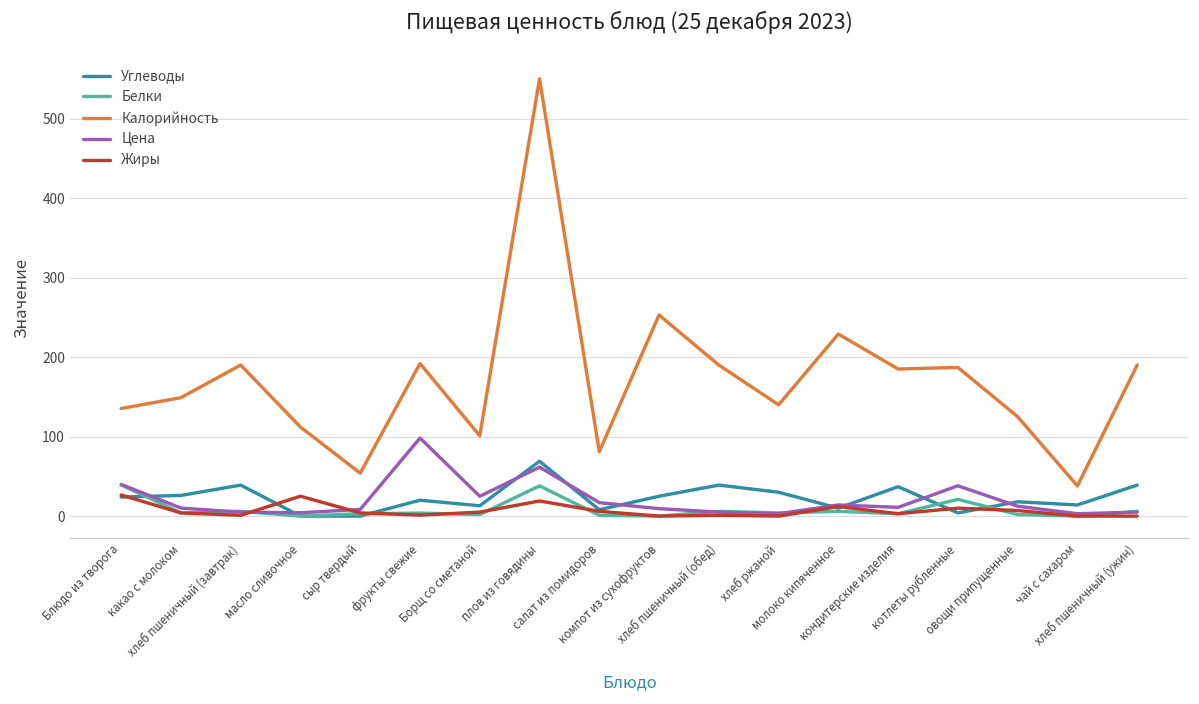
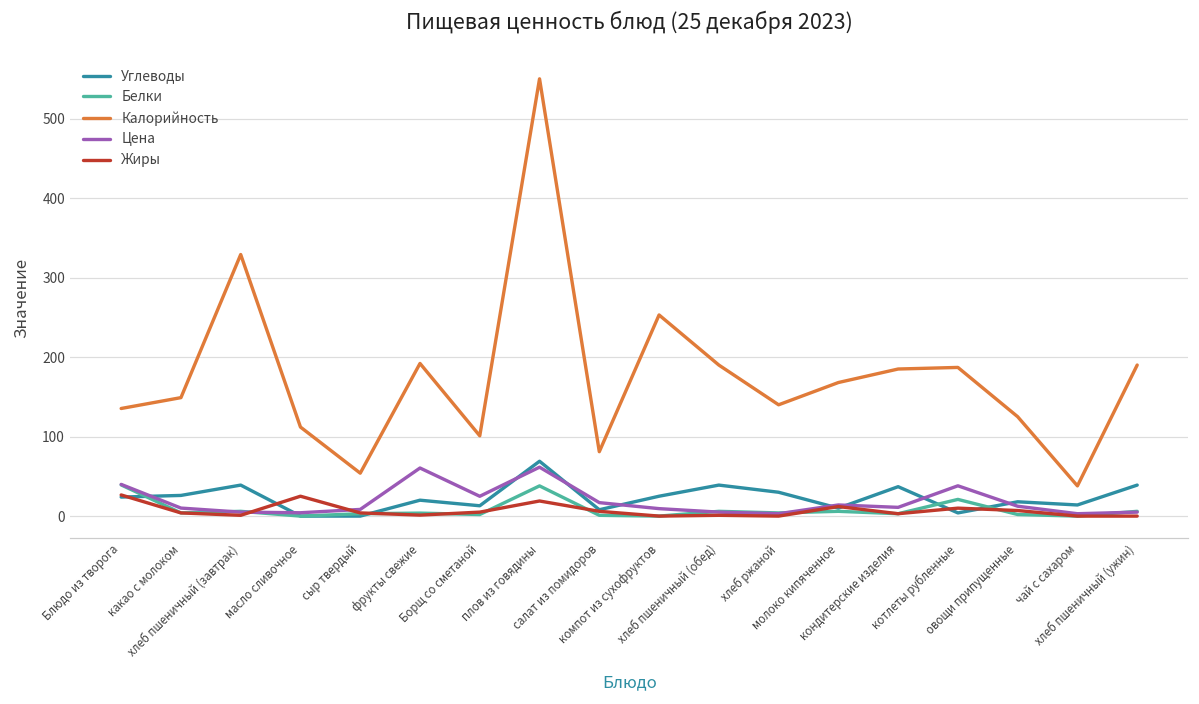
  {
    "Калорийность": {
      "Блюдо из творога": 140,
      "какао с молоком": 150,
-     "хлеб пшеничный (завтрак)": 190,
+     "хлеб пшеничный (завтрак)": 330,
      "масло сливочное": 110,
      "сыр твердый": 50,
      "фрукты свежие": 190,
      "Борщ со сметаной": 100,
      "плов из говядины": 550,
      "салат из помидоров": 80,
      "компот из сухофруктов": 250,
      "хлеб пшеничный (обед)": 190,
      "хлеб ржаной": 140,
-     "молоко кипяченное": 230,
+     "молоко кипяченное": 170,
      "кондитерские изделия": 190,
      "котлеты рубленные": 190,
      "овощи припущенные": 130,
      "чай с сахаром": 40,
      "хлеб пшеничный (ужин)": 190
    },
    "Цена": {
      "какао с молоком": 10,
      "масло сливочное": 0,
      "сыр твердый": 10,
-     "фрукты свежие": 100,
+     "фрукты свежие": 60,
      "Борщ со сметаной": 20,
      "плов из говядины": 60,
      "салат из помидоров": 20,
      "компот из сухофруктов": 10,
      "кондитерские изделия": 10,
      "котлеты рубленные": 40,
      "овощи припущенные": 10
    },
    "Жиры": {
      "хлеб пшеничный (завтрак)": 0,
      "масло сливочное": 30,
      "плов из говядины": 20,
      "хлеб пшеничный (обед)": 0,
      "котлеты рубленные": 10,
      "овощи припущенные": 10,
      "хлеб пшеничный (ужин)": 0
    }
  }
